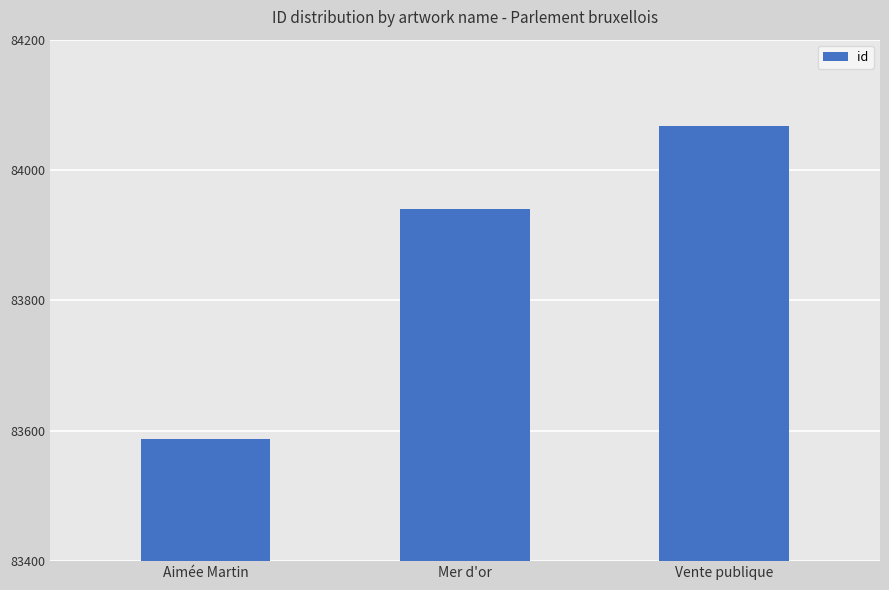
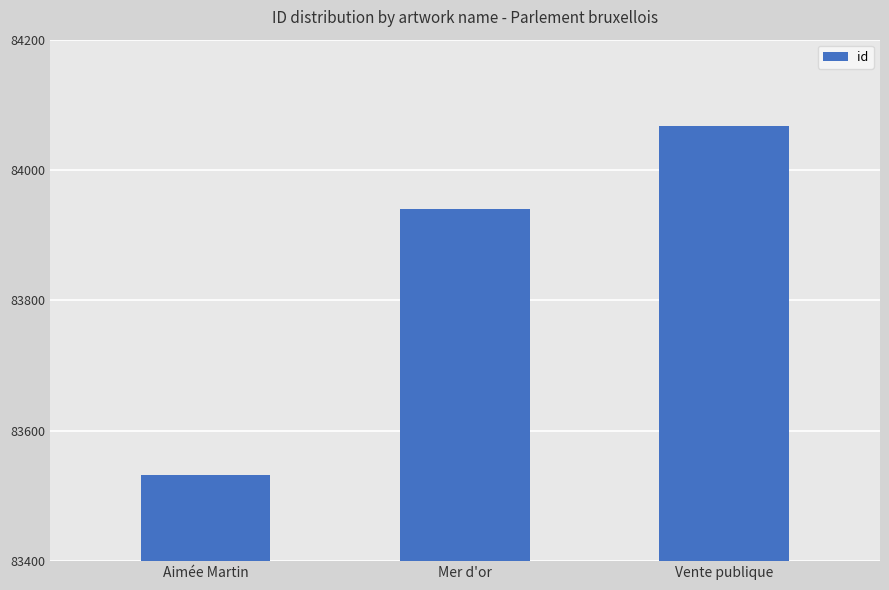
  {
-   "Aimée Martin": 83590,
+   "Aimée Martin": 83530,
    "Mer d'or": 83940,
    "Vente publique": 84070
  }
